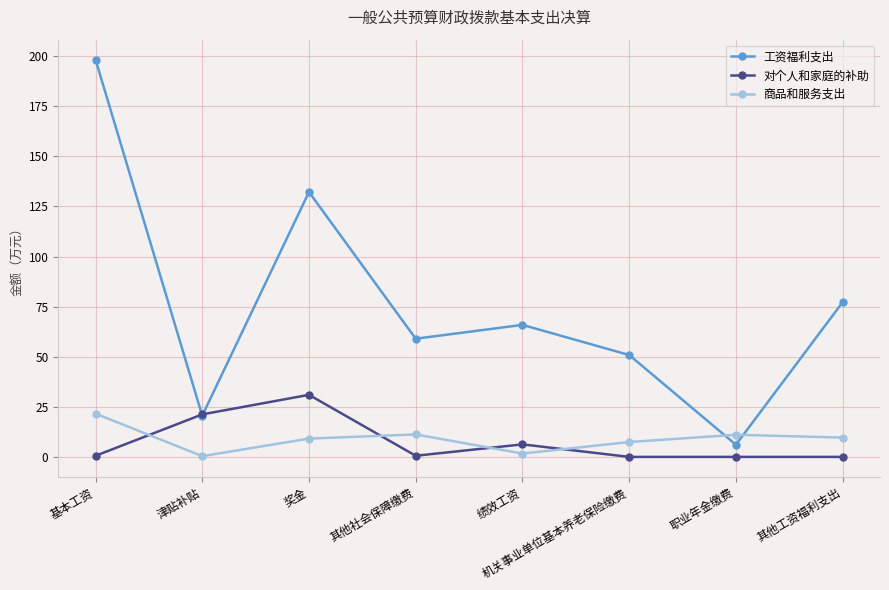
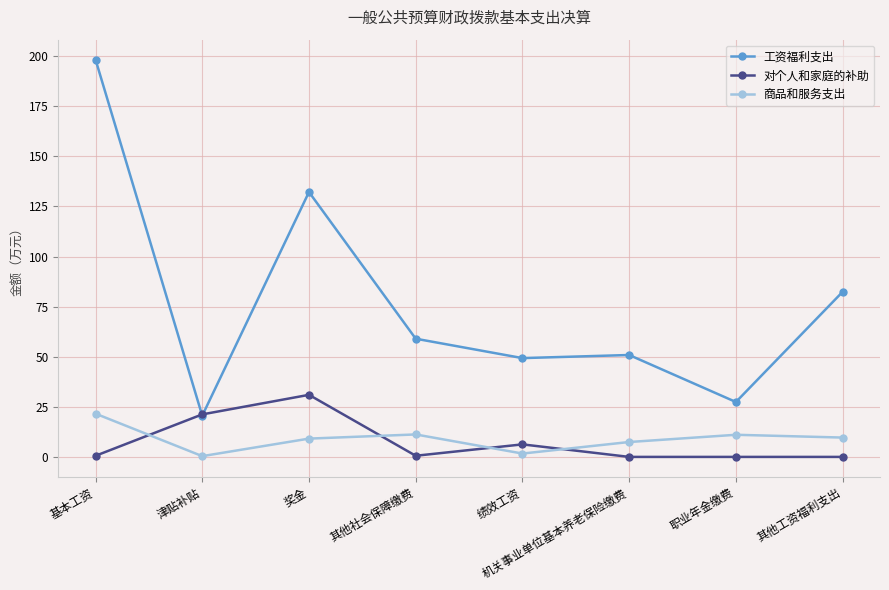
  {
    "工资福利支出": {
      "基本工资": 198,
      "奖金": 132,
      "其他社会保障缴费": 59,
-     "绩效工资": 66,
+     "绩效工资": 49,
      "机关事业单位基本养老保险缴费": 51,
-     "职业年金缴费": 6,
-     "其他工资福利支出": 77
+     "职业年金缴费": 27,
+     "其他工资福利支出": 82
    },
    "对个人和家庭的补助": {
      "基本工资": 1,
      "奖金": 31,
      "其他社会保障缴费": 1,
      "绩效工资": 6,
      "机关事业单位基本养老保险缴费": 0,
      "职业年金缴费": 0,
      "其他工资福利支出": 0
    },
    "商品和服务支出": {
      "基本工资": 22,
      "津贴补贴": 0,
      "奖金": 9,
      "其他社会保障缴费": 11,
      "绩效工资": 2,
      "机关事业单位基本养老保险缴费": 7,
      "职业年金缴费": 11,
      "其他工资福利支出": 10
    }
  }
